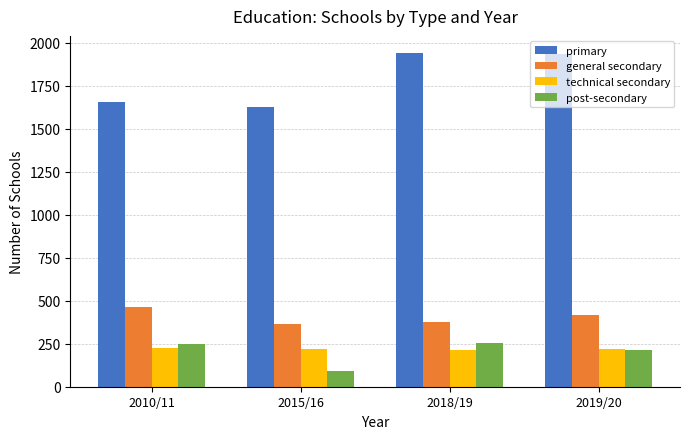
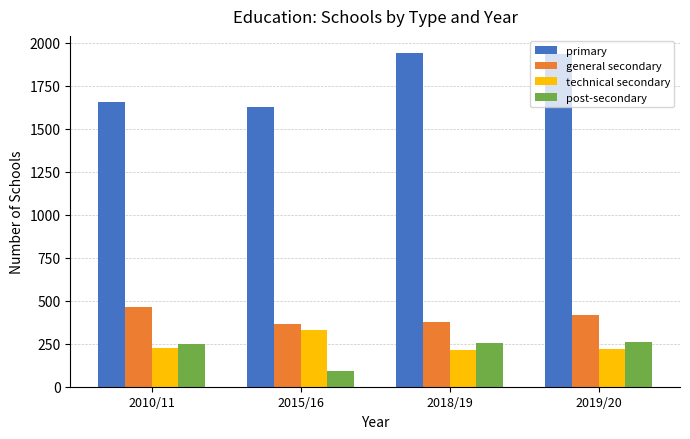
  {
    "primary": {
      "2010/11": 1660,
      "2015/16": 1620,
      "2018/19": 1940
    },
    "general secondary": {
      "2010/11": 470,
      "2015/16": 360,
      "2018/19": 380,
      "2019/20": 420
    },
    "technical secondary": {
      "2010/11": 230,
-     "2015/16": 220,
+     "2015/16": 330,
      "2018/19": 220,
      "2019/20": 220
    },
    "post-secondary": {
      "2010/11": 250,
      "2015/16": 90,
      "2018/19": 260,
-     "2019/20": 210
+     "2019/20": 260
    }
  }
